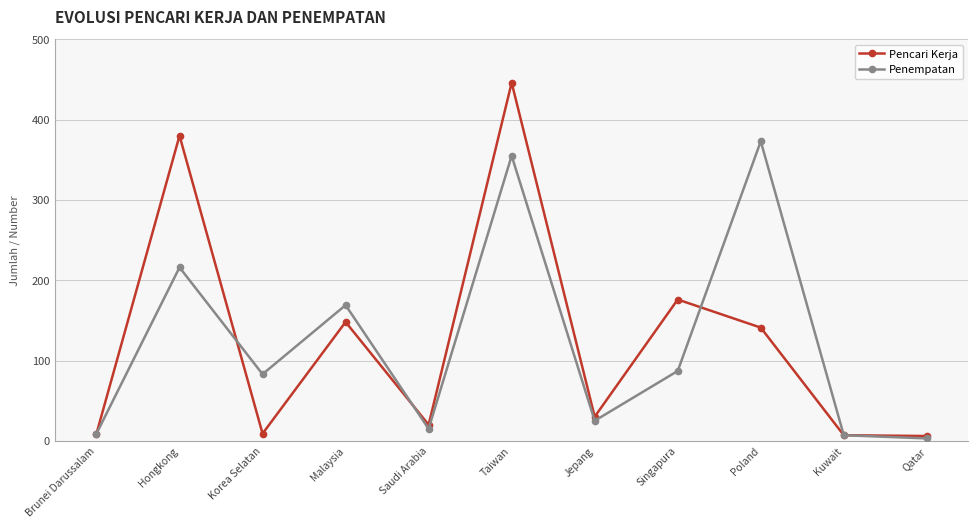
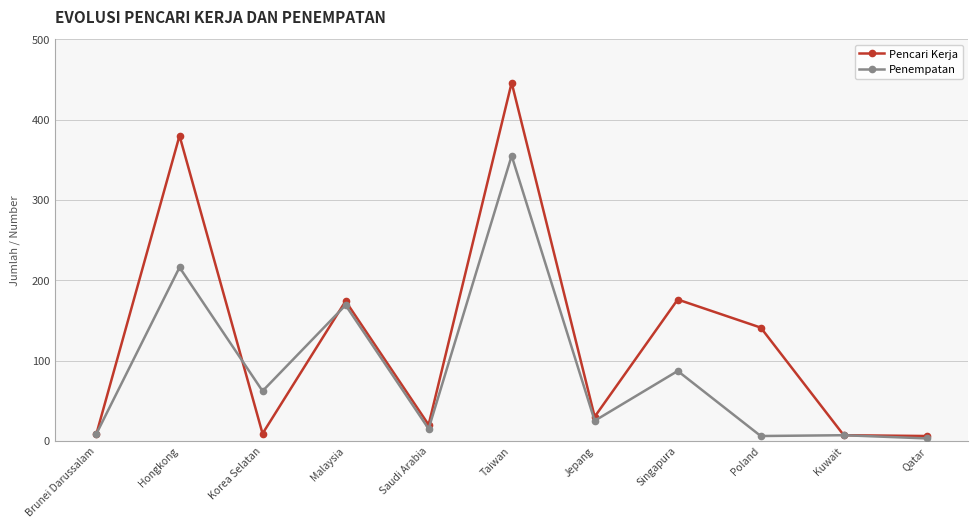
  {
    "Pencari Kerja": {
      "Hongkong": 380,
      "Korea Selatan": 10,
-     "Malaysia": 150,
+     "Malaysia": 170,
      "Saudi Arabia": 20,
      "Taiwan": 450,
      "Jepang": 30,
      "Singapura": 180,
      "Poland": 140
    },
    "Penempatan": {
      "Hongkong": 220,
-     "Korea Selatan": 80,
+     "Korea Selatan": 60,
      "Malaysia": 170,
      "Saudi Arabia": 20,
      "Taiwan": 360,
      "Jepang": 30,
      "Singapura": 90,
-     "Poland": 370
+     "Poland": 10
    }
  }
